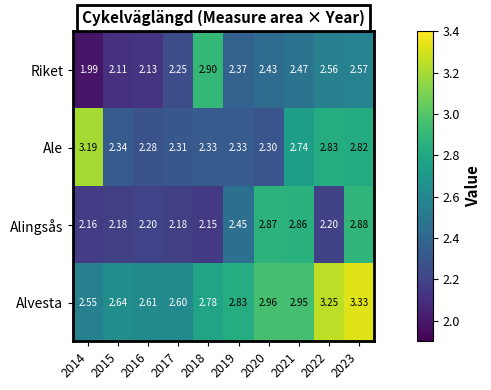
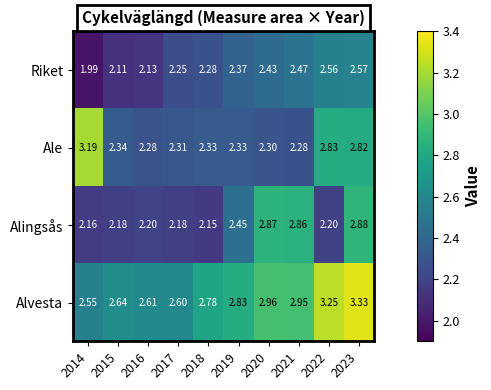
  {
    "Riket": {
      "2014": 1.99,
      "2015": 2.11,
      "2016": 2.13,
      "2017": 2.25,
-     "2018": 2.90,
+     "2018": 2.28,
      "2019": 2.37,
      "2020": 2.43,
      "2021": 2.47,
      "2022": 2.56,
      "2023": 2.57
    },
    "Ale": {
      "2014": 3.19,
      "2015": 2.34,
      "2016": 2.28,
      "2017": 2.31,
      "2018": 2.33,
      "2019": 2.33,
      "2020": 2.30,
-     "2021": 2.74,
+     "2021": 2.28,
      "2022": 2.83,
      "2023": 2.82
    },
    "Alingsås": {
      "2014": 2.16,
      "2015": 2.18,
      "2016": 2.20,
      "2017": 2.18,
      "2018": 2.15,
      "2019": 2.45,
      "2020": 2.87,
      "2021": 2.86,
      "2022": 2.20,
      "2023": 2.88
    },
    "Alvesta": {
      "2014": 2.55,
      "2015": 2.64,
      "2016": 2.61,
      "2017": 2.60,
      "2018": 2.78,
      "2019": 2.83,
      "2020": 2.96,
      "2021": 2.95,
      "2022": 3.25,
      "2023": 3.33
    }
  }
